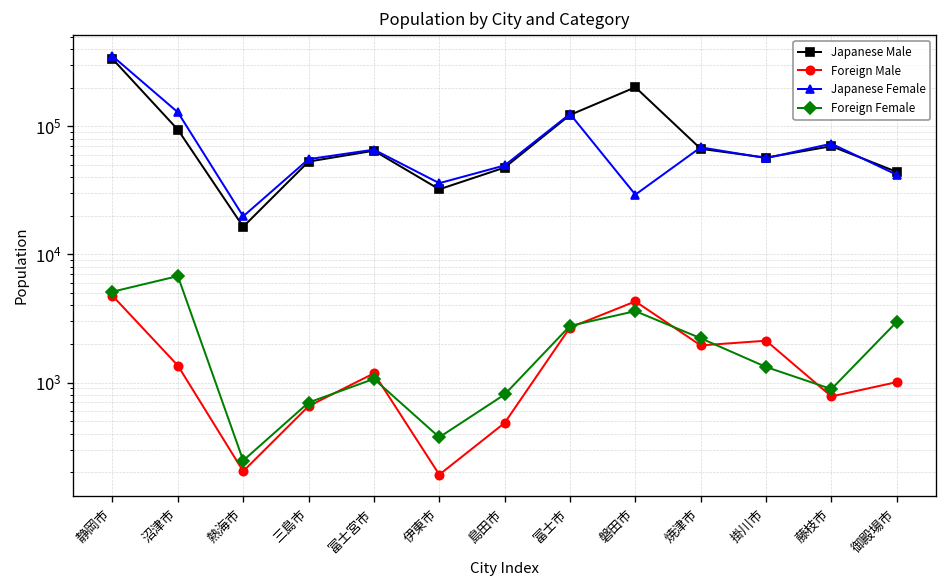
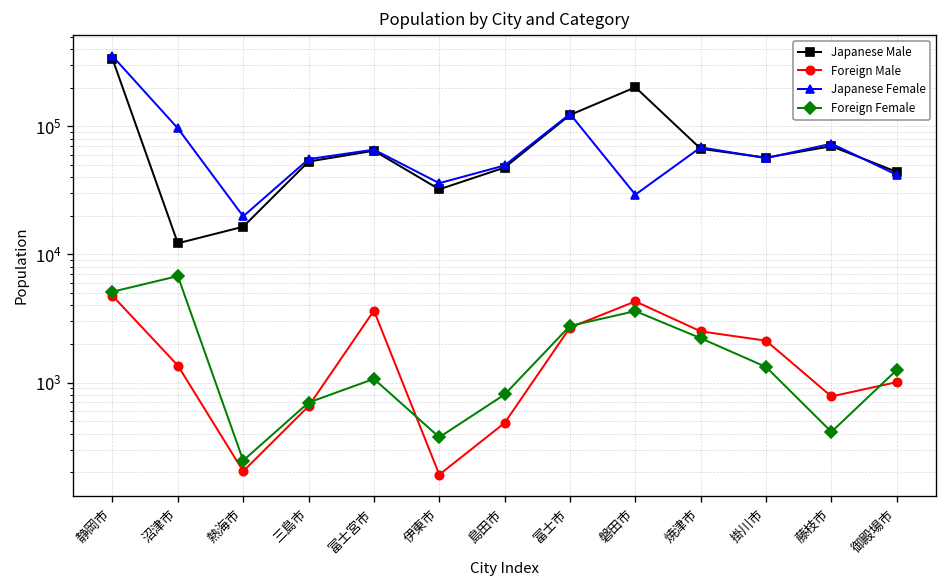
  {
    "Japanese Male": {
-     "沼津市": 90000,
+     "沼津市": 12000,
      "熱海市": 16000,
      "伊東市": 32000,
      "磐田市": 200000
    },
    "Foreign Male": {
      "静岡市": 5000,
      "沼津市": 1400,
      "熱海市": 200,
      "三島市": 700,
-     "富士宮市": 1200,
+     "富士宮市": 3600,
      "伊東市": 190,
      "島田市": 500,
      "磐田市": 4300,
-     "焼津市": 2000,
+     "焼津市": 2500,
      "掛川市": 2100,
      "藤枝市": 800,
      "御殿場市": 1000
    },
    "Japanese Female": {
-     "沼津市": 130000,
+     "沼津市": 100000,
      "熱海市": 20000,
      "伊東市": 36000,
      "磐田市": 29000
    },
    "Foreign Female": {
      "静岡市": 5000,
      "沼津市": 7000,
      "熱海市": 250,
      "三島市": 700,
      "富士宮市": 1100,
      "伊東市": 370,
      "島田市": 800,
      "磐田市": 3600,
      "焼津市": 2200,
      "掛川市": 1300,
-     "藤枝市": 900,
-     "御殿場市": 3000
+     "藤枝市": 410,
+     "御殿場市": 1300
    }
  }
